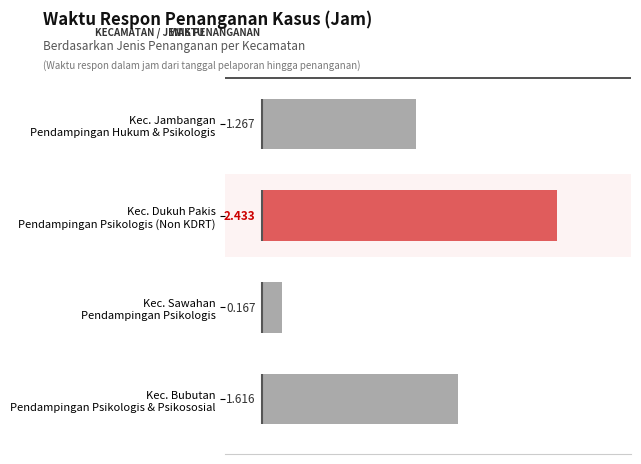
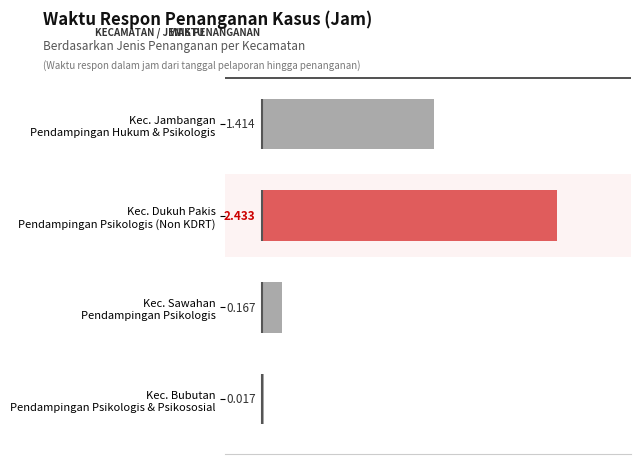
  {
-   "Kec. Jambangan Pendampingan Hukum & Psikologis": 1.267,
-   "Kec. Bubutan Pendampingan Psikologis & Psikososial": 1.616
+   "Kec. Jambangan Pendampingan Hukum & Psikologis": 1.414,
+   "Kec. Bubutan Pendampingan Psikologis & Psikososial": 0.017
  }
